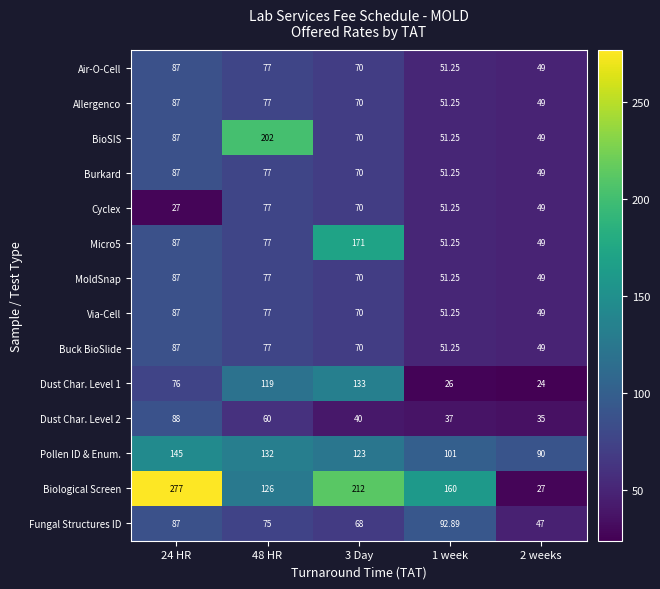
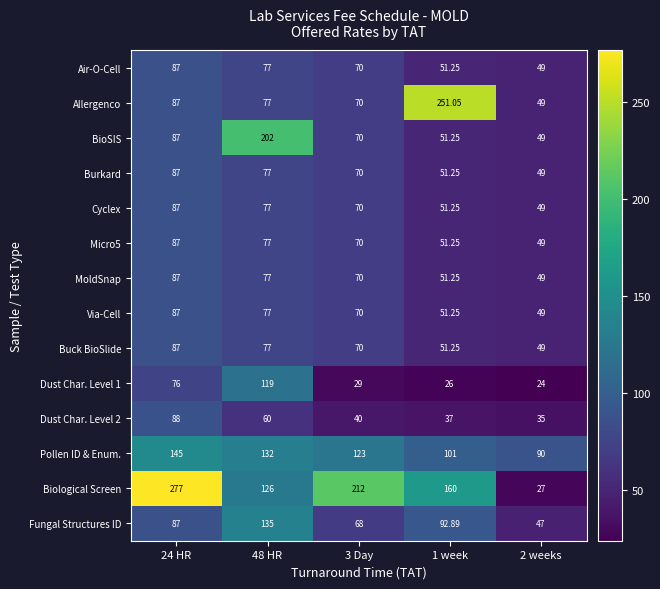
  {
    "Air-O-Cell": {
      "24 HR": 87,
      "48 HR": 77,
      "3 Day": 70,
      "1 week": 51.25,
      "2 weeks": 49
    },
    "Allergenco": {
      "24 HR": 87,
      "48 HR": 77,
      "3 Day": 70,
-     "1 week": 51.25,
+     "1 week": 251.05,
      "2 weeks": 49
    },
    "BioSIS": {
      "24 HR": 87,
      "48 HR": 202,
      "3 Day": 70,
      "1 week": 51.25,
      "2 weeks": 49
    },
    "Burkard": {
      "24 HR": 87,
      "48 HR": 77,
      "3 Day": 70,
      "1 week": 51.25,
      "2 weeks": 49
    },
    "Cyclex": {
-     "24 HR": 27,
+     "24 HR": 87,
      "48 HR": 77,
      "3 Day": 70,
      "1 week": 51.25,
      "2 weeks": 49
    },
    "Micro5": {
      "24 HR": 87,
      "48 HR": 77,
-     "3 Day": 171,
+     "3 Day": 70,
      "1 week": 51.25,
      "2 weeks": 49
    },
    "MoldSnap": {
      "24 HR": 87,
      "48 HR": 77,
      "3 Day": 70,
      "1 week": 51.25,
      "2 weeks": 49
    },
    "Via-Cell": {
      "24 HR": 87,
      "48 HR": 77,
      "3 Day": 70,
      "1 week": 51.25,
      "2 weeks": 49
    },
    "Buck BioSlide": {
      "24 HR": 87,
      "48 HR": 77,
      "3 Day": 70,
      "1 week": 51.25,
      "2 weeks": 49
    },
    "Dust Char. Level 1": {
      "24 HR": 76,
      "48 HR": 119,
-     "3 Day": 133,
+     "3 Day": 29,
      "1 week": 26,
      "2 weeks": 24
    },
    "Dust Char. Level 2": {
      "24 HR": 88,
      "48 HR": 60,
      "3 Day": 40,
      "1 week": 37,
      "2 weeks": 35
    },
    "Pollen ID & Enum.": {
      "24 HR": 145,
      "48 HR": 132,
      "3 Day": 123,
      "1 week": 101,
      "2 weeks": 90
    },
    "Biological Screen": {
      "24 HR": 277,
      "48 HR": 126,
      "3 Day": 212,
      "1 week": 160,
      "2 weeks": 27
    },
    "Fungal Structures ID": {
      "24 HR": 87,
-     "48 HR": 75,
+     "48 HR": 135,
      "3 Day": 68,
      "1 week": 92.89,
      "2 weeks": 47
    }
  }
